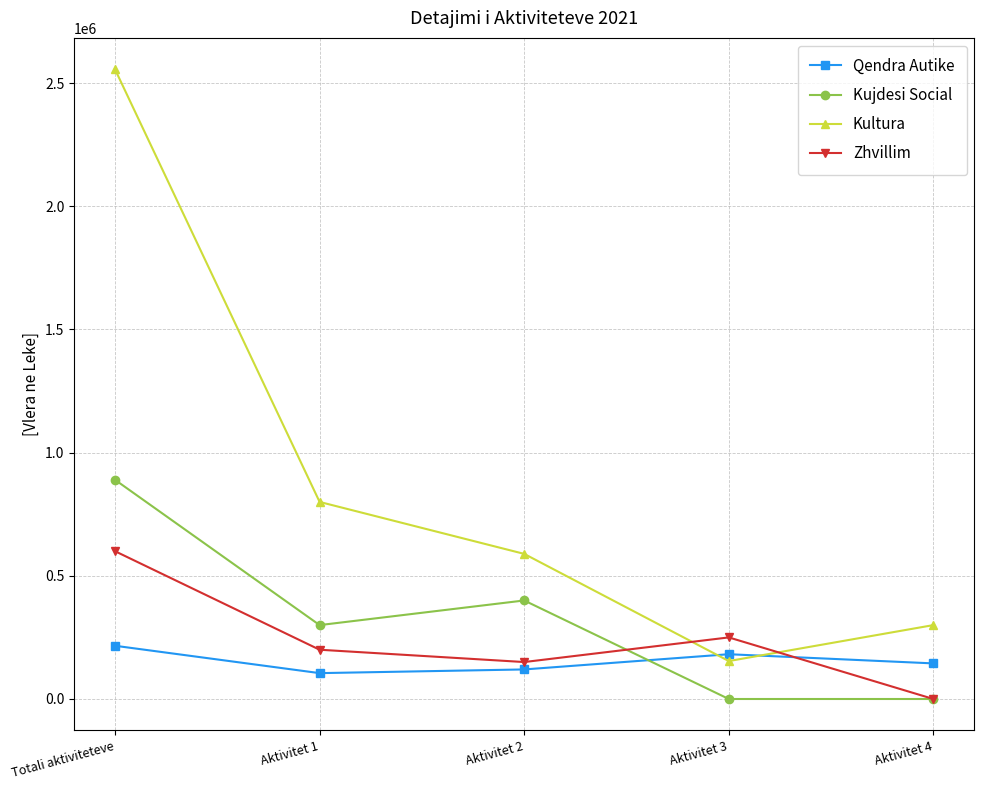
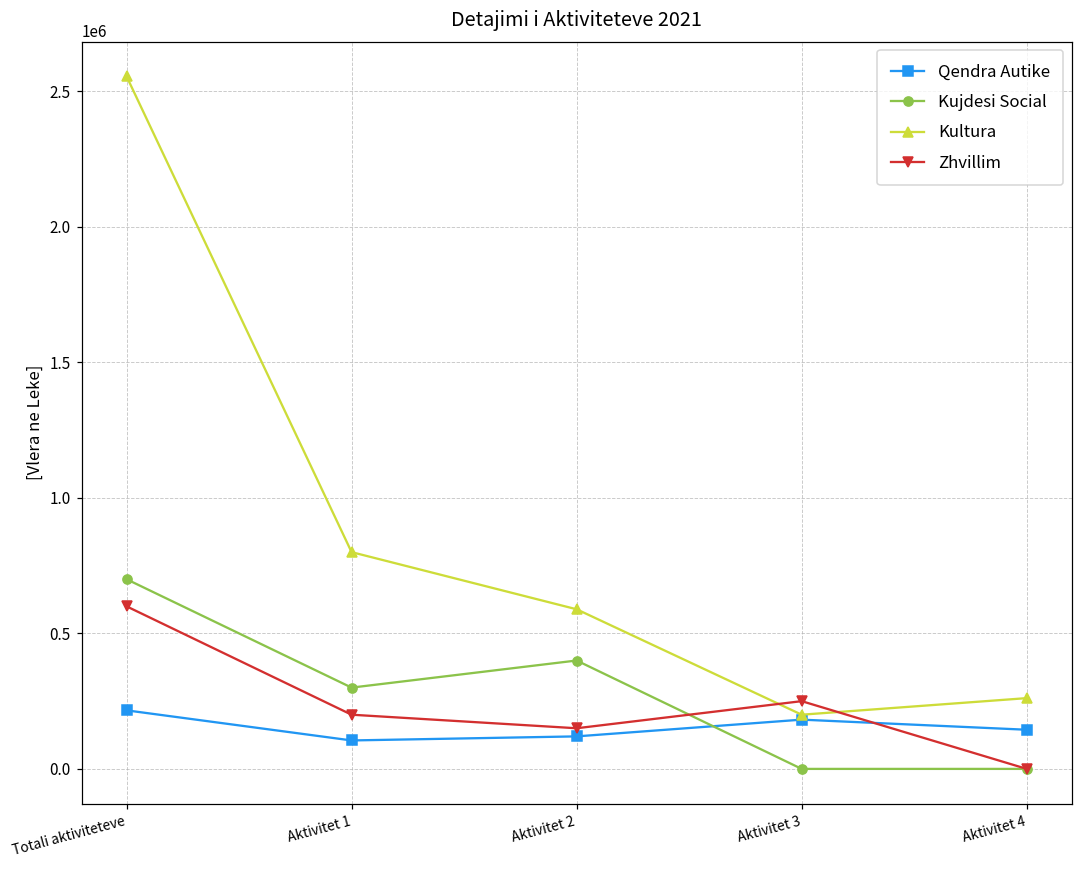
  {
    "Qendra Autike": {
      "Totali aktiviteteve": 220000,
      "Aktivitet 1": 110000,
      "Aktivitet 2": 120000,
      "Aktivitet 3": 180000,
      "Aktivitet 4": 140000
    },
    "Kujdesi Social": {
-     "Totali aktiviteteve": 890000,
+     "Totali aktiviteteve": 700000,
      "Aktivitet 1": 300000,
      "Aktivitet 2": 400000,
      "Aktivitet 3": 0
    },
    "Kultura": {
      "Totali aktiviteteve": 2560000,
      "Aktivitet 1": 800000,
      "Aktivitet 2": 590000,
-     "Aktivitet 3": 150000,
-     "Aktivitet 4": 300000
+     "Aktivitet 3": 200000,
+     "Aktivitet 4": 260000
    },
    "Zhvillim": {
      "Totali aktiviteteve": 600000,
      "Aktivitet 1": 200000,
      "Aktivitet 2": 150000,
      "Aktivitet 3": 250000
    }
  }
